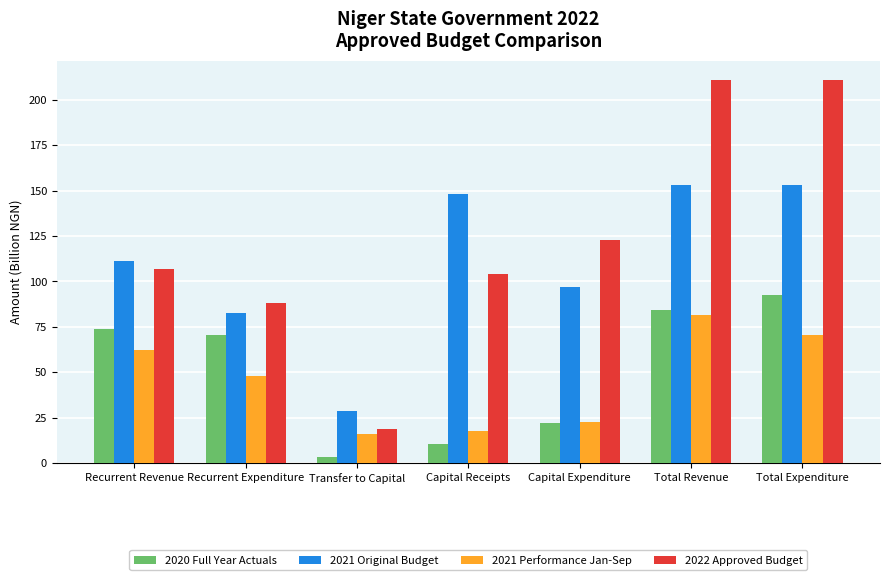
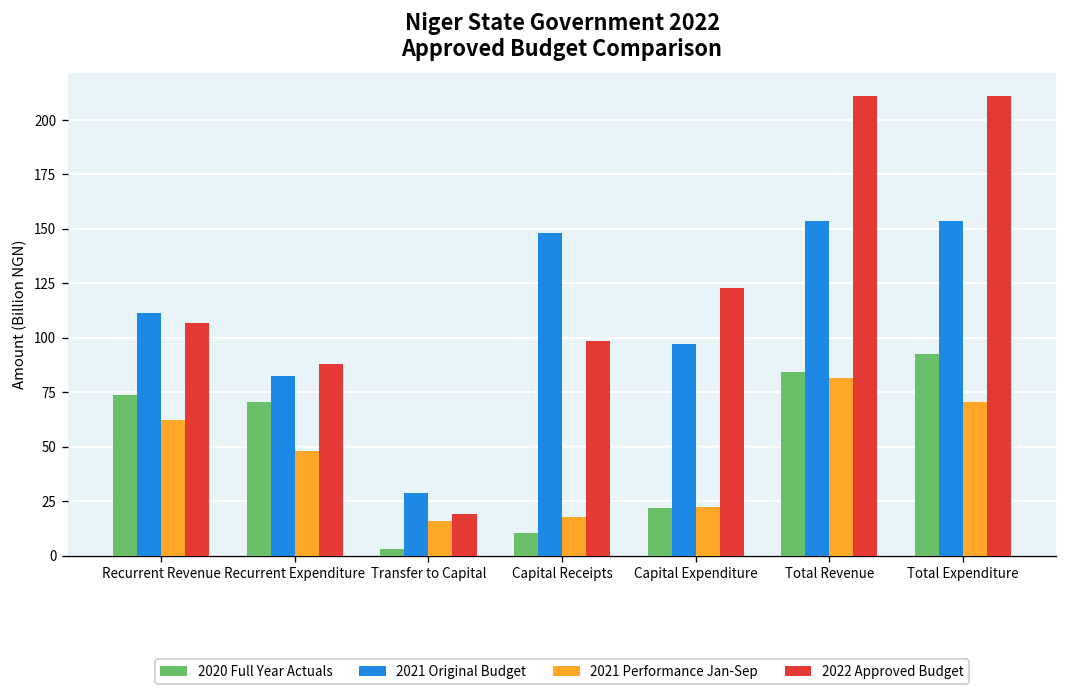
  {
    "2020 Full Year Actuals": {
      "Recurrent Revenue": 74,
      "Recurrent Expenditure": 71,
      "Transfer to Capital": 3,
      "Capital Receipts": 11,
      "Capital Expenditure": 22,
      "Total Revenue": 84,
      "Total Expenditure": 93
    },
    "2021 Original Budget": {
      "Recurrent Revenue": 111,
      "Recurrent Expenditure": 83,
      "Transfer to Capital": 29,
      "Capital Receipts": 148,
      "Capital Expenditure": 97,
      "Total Revenue": 153,
      "Total Expenditure": 153
    },
    "2021 Performance Jan-Sep": {
      "Recurrent Revenue": 62,
      "Recurrent Expenditure": 48,
      "Transfer to Capital": 16,
      "Capital Receipts": 18,
      "Capital Expenditure": 22,
      "Total Revenue": 82,
      "Total Expenditure": 70
    },
    "2022 Approved Budget": {
      "Recurrent Revenue": 107,
      "Recurrent Expenditure": 88,
      "Transfer to Capital": 19,
-     "Capital Receipts": 104,
+     "Capital Receipts": 99,
      "Capital Expenditure": 123,
      "Total Revenue": 211,
      "Total Expenditure": 211
    }
  }
